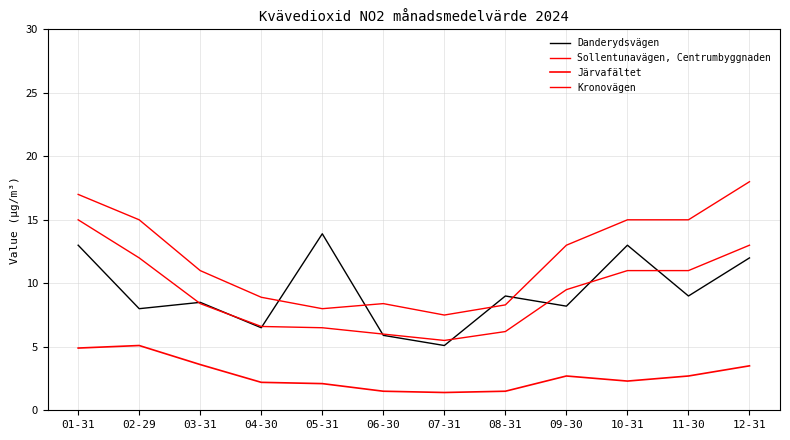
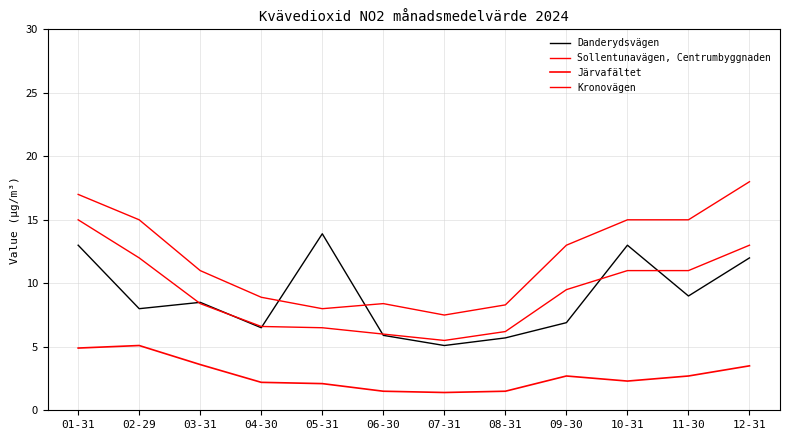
  {
    "Danderydsvägen": {
      "01-31": 13.0,
      "02-29": 8.0,
      "05-31": 13.9,
      "07-31": 5.1,
-     "08-31": 9.0,
-     "09-30": 8.2,
+     "08-31": 5.7,
+     "09-30": 6.9,
      "10-31": 13.0,
      "11-30": 9.0,
      "12-31": 12.0
    }
  }
